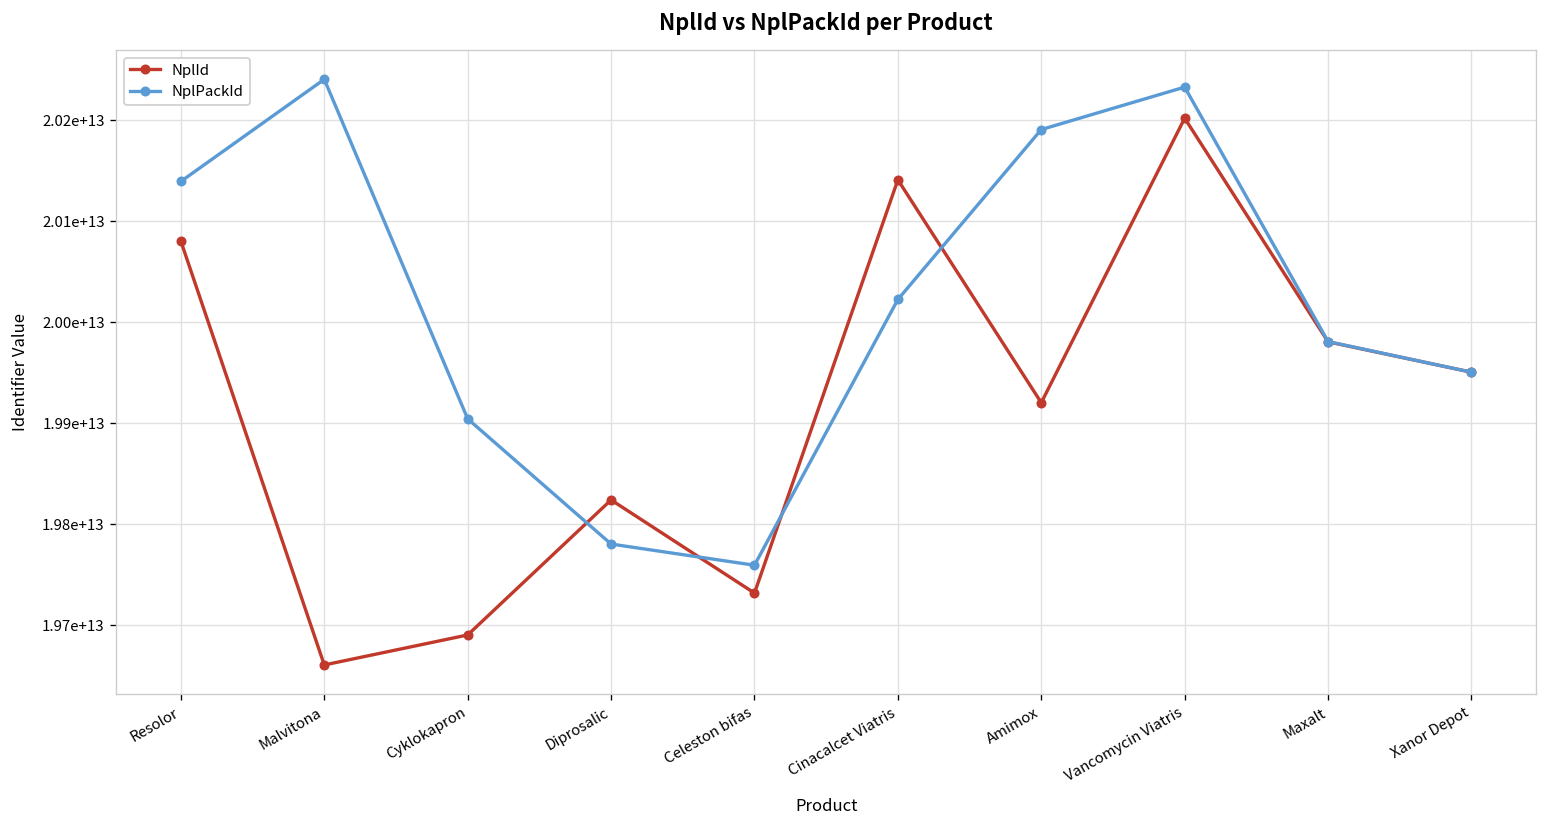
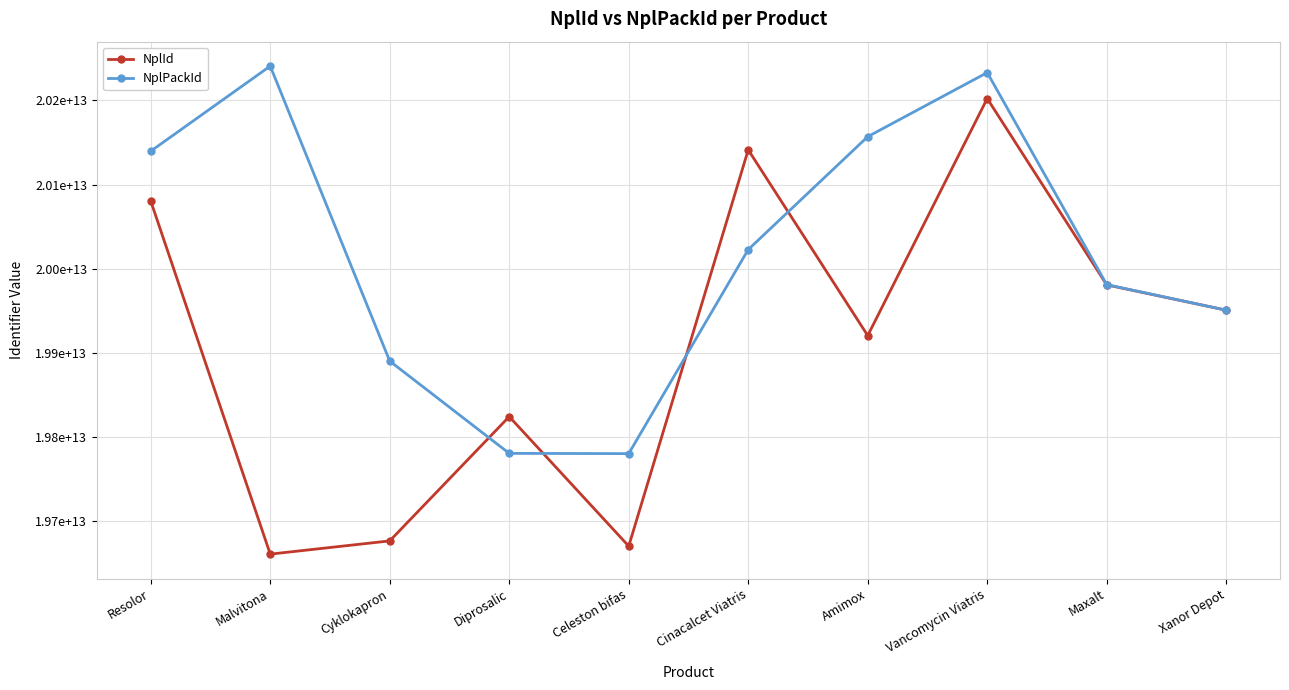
  {
    "NplId": {
      "Resolor": 20080000000000,
      "Malvitona": 19660000000000,
-     "Cyklokapron": 19690000000000,
+     "Cyklokapron": 19680000000000,
      "Diprosalic": 19820000000000,
-     "Celeston bifas": 19730000000000,
+     "Celeston bifas": 19670000000000,
      "Cinacalcet Viatris": 20140000000000,
      "Amimox": 19920000000000,
      "Vancomycin Viatris": 20200000000000
    },
    "NplPackId": {
      "Resolor": 20140000000000,
      "Malvitona": 20240000000000,
-     "Cyklokapron": 19900000000000,
+     "Cyklokapron": 19890000000000,
      "Diprosalic": 19780000000000,
-     "Celeston bifas": 19760000000000,
+     "Celeston bifas": 19780000000000,
      "Cinacalcet Viatris": 20020000000000,
-     "Amimox": 20190000000000,
+     "Amimox": 20160000000000,
      "Vancomycin Viatris": 20230000000000
    }
  }
